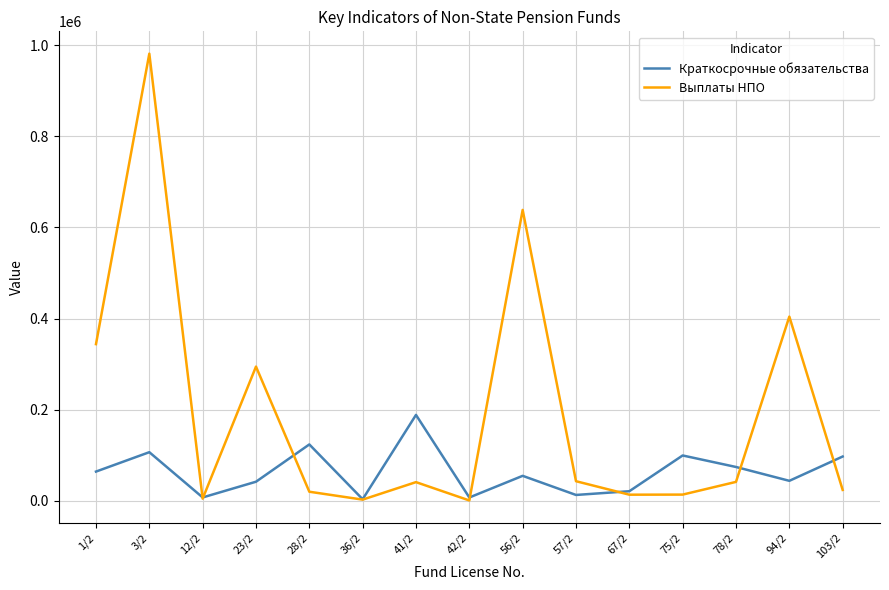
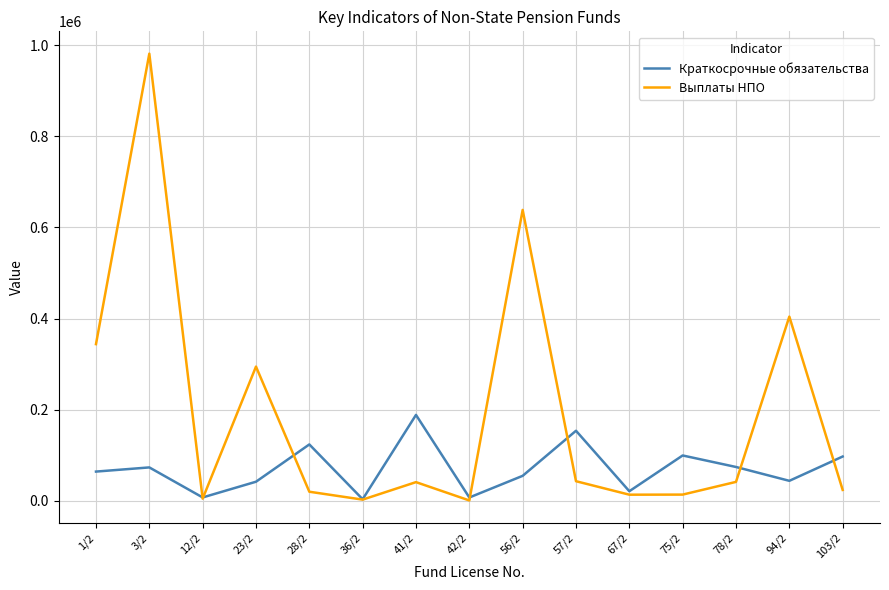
  {
    "Краткосрочные обязательства": {
      "1/2": 60000,
-     "3/2": 110000,
+     "3/2": 70000,
      "23/2": 40000,
      "28/2": 120000,
      "41/2": 190000,
      "42/2": 10000,
      "56/2": 50000,
-     "57/2": 10000,
+     "57/2": 150000,
      "67/2": 20000,
      "75/2": 100000,
      "78/2": 70000,
      "94/2": 40000,
      "103/2": 100000
    },
    "Выплаты НПО": {
      "1/2": 340000,
      "3/2": 980000,
      "23/2": 290000,
      "28/2": 20000,
      "41/2": 40000,
      "42/2": 0,
      "56/2": 640000,
      "57/2": 40000,
      "67/2": 10000,
      "75/2": 10000,
      "78/2": 40000,
      "94/2": 400000,
      "103/2": 20000
    }
  }
